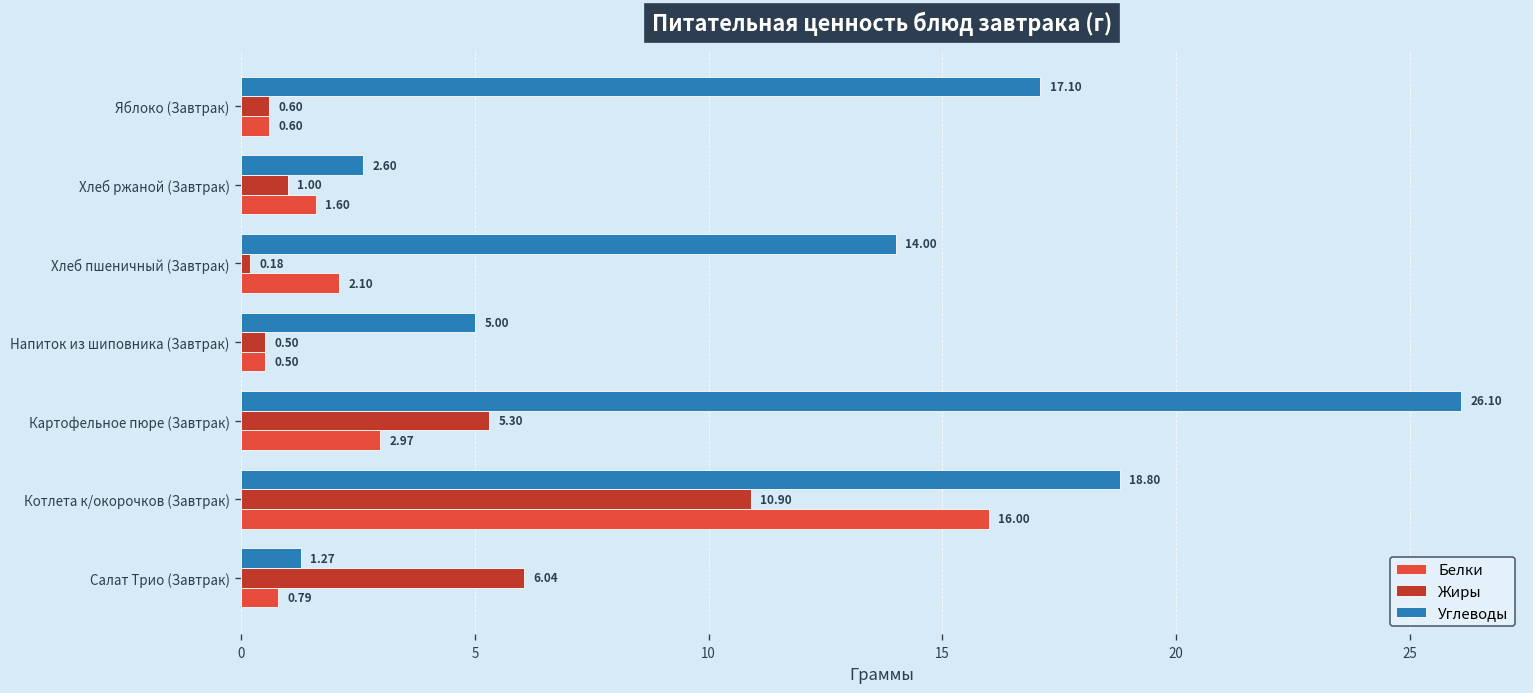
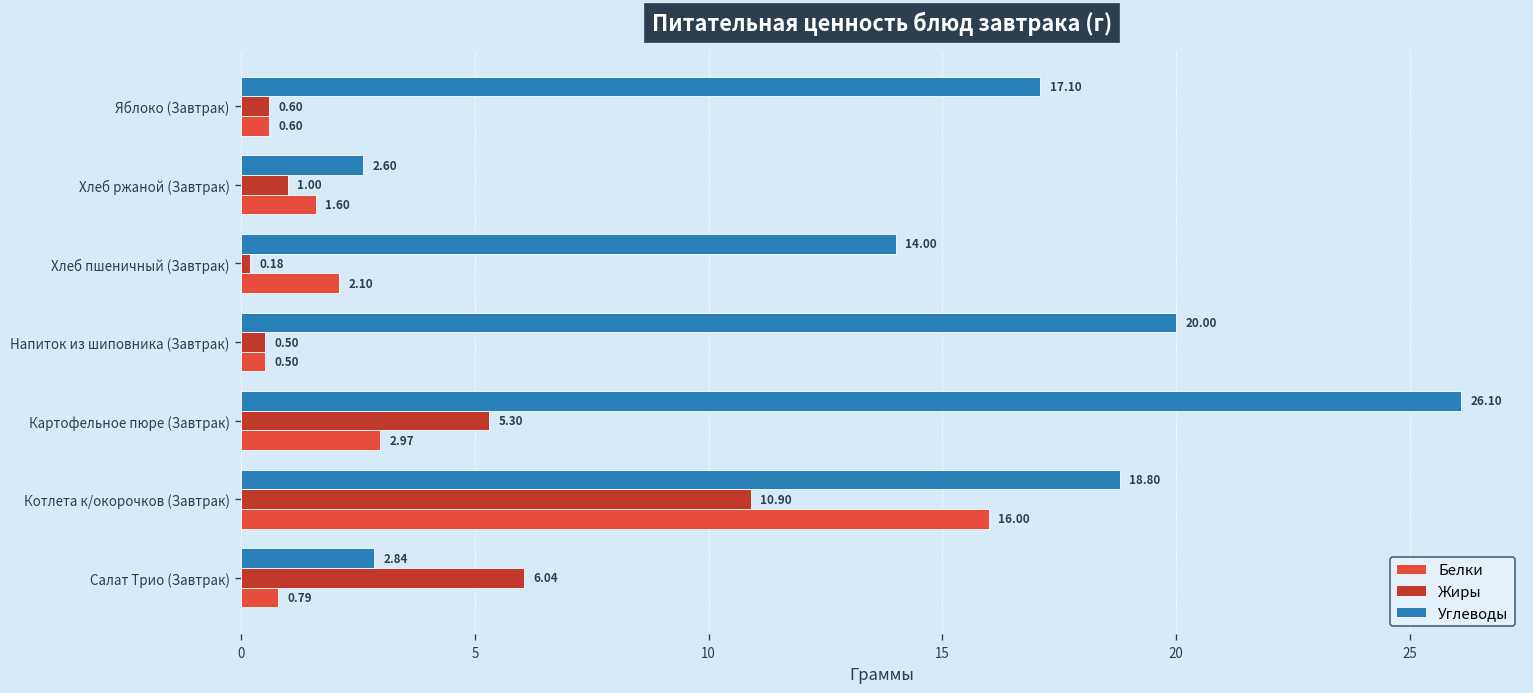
  {
    "Углеводы": {
      "Яблоко (Завтрак)": 17.10,
      "Хлеб ржаной (Завтрак)": 2.60,
      "Хлеб пшеничный (Завтрак)": 14.00,
-     "Напиток из шиповника (Завтрак)": 5.00,
+     "Напиток из шиповника (Завтрак)": 20.00,
      "Картофельное пюре (Завтрак)": 26.10,
      "Котлета к/окорочков (Завтрак)": 18.80,
-     "Салат Трио (Завтрак)": 1.27
+     "Салат Трио (Завтрак)": 2.84
    }
  }
